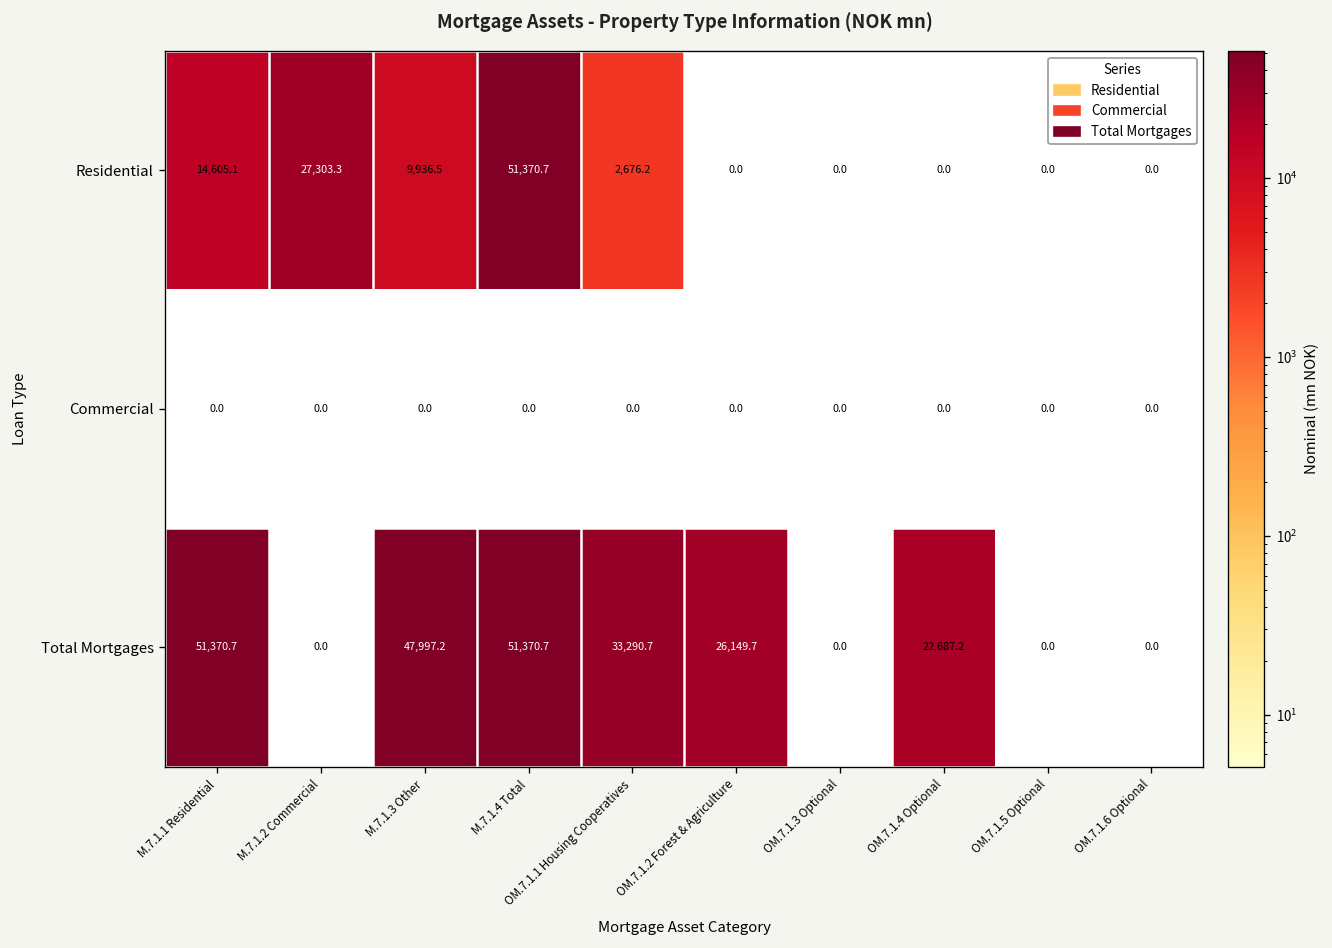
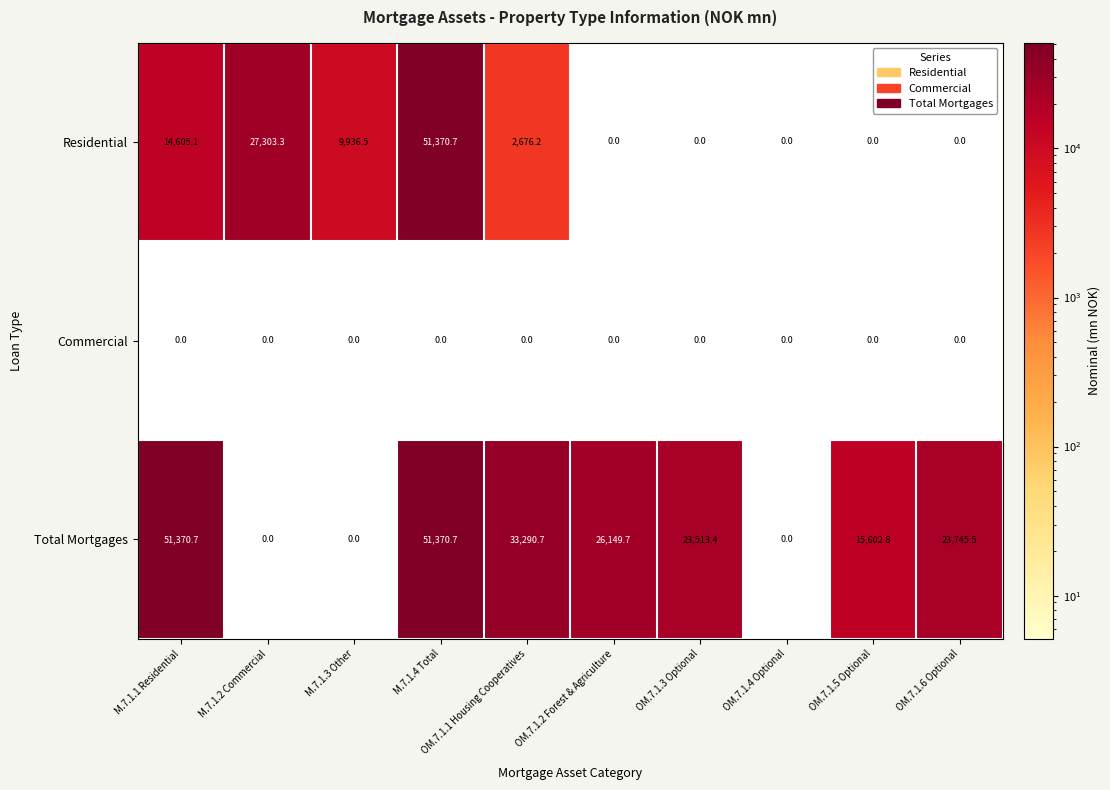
  {
    "Residential": {
      "M.7.1.1 Residential": "14,605.1",
      "M.7.1.2 Commercial": "27,303.3",
      "M.7.1.3 Other": "9,936.5",
      "M.7.1.4 Total": "51,370.7",
      "OM.7.1.1 Housing Cooperatives": "2,676.2",
      "OM.7.1.2 Forest & Agriculture": "0.0",
      "OM.7.1.3 Optional": "0.0",
      "OM.7.1.4 Optional": "0.0",
      "OM.7.1.5 Optional": "0.0",
      "OM.7.1.6 Optional": "0.0"
    },
    "Commercial": {
      "M.7.1.1 Residential": "0.0",
      "M.7.1.2 Commercial": "0.0",
      "M.7.1.3 Other": "0.0",
      "M.7.1.4 Total": "0.0",
      "OM.7.1.1 Housing Cooperatives": "0.0",
      "OM.7.1.2 Forest & Agriculture": "0.0",
      "OM.7.1.3 Optional": "0.0",
      "OM.7.1.4 Optional": "0.0",
      "OM.7.1.5 Optional": "0.0",
      "OM.7.1.6 Optional": "0.0"
    },
    "Total Mortgages": {
      "M.7.1.1 Residential": "51,370.7",
      "M.7.1.2 Commercial": "0.0",
-     "M.7.1.3 Other": "47,997.2",
+     "M.7.1.3 Other": "0.0",
      "M.7.1.4 Total": "51,370.7",
      "OM.7.1.1 Housing Cooperatives": "33,290.7",
      "OM.7.1.2 Forest & Agriculture": "26,149.7",
-     "OM.7.1.3 Optional": "0.0",
-     "OM.7.1.4 Optional": "22,687.2",
-     "OM.7.1.5 Optional": "0.0",
-     "OM.7.1.6 Optional": "0.0"
+     "OM.7.1.3 Optional": "23,513.4",
+     "OM.7.1.4 Optional": "0.0",
+     "OM.7.1.5 Optional": "15,602.8",
+     "OM.7.1.6 Optional": "23,745.5"
    }
  }
